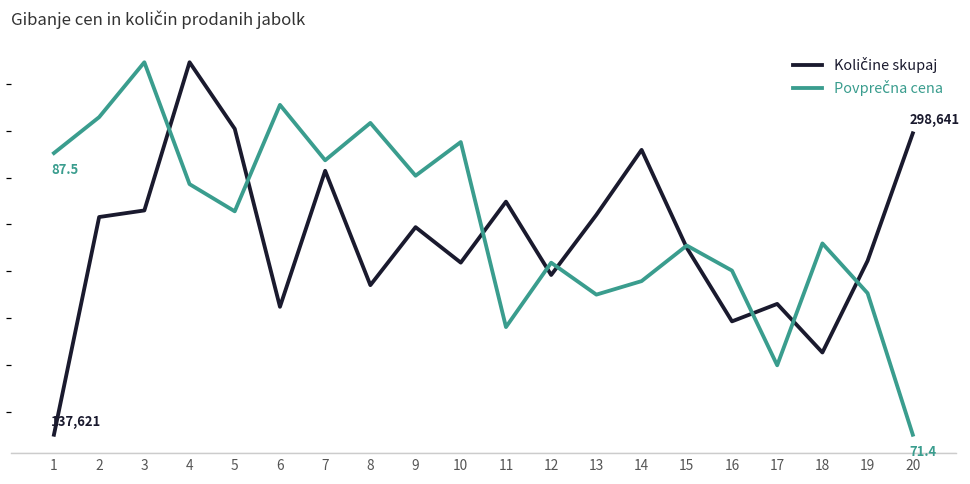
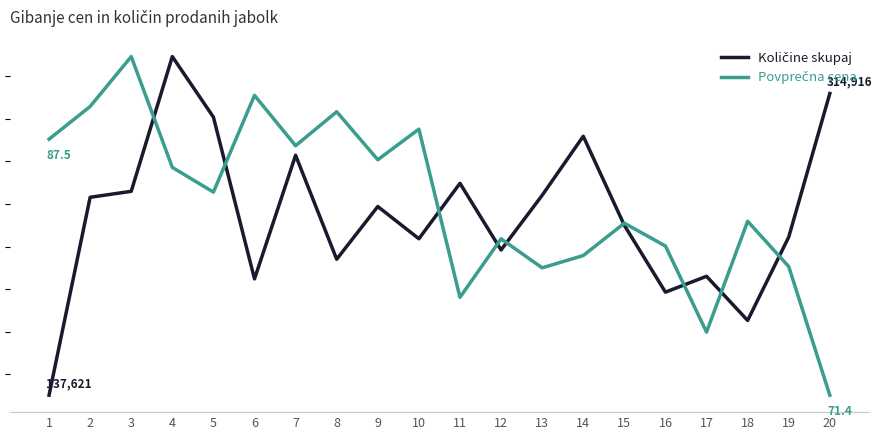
  {
    "Količine skupaj": {
      "1": "137,621",
-     "20": "298,641"
+     "20": "314,916"
    },
    "Povprečna cena": {
      "1": "87.5",
      "20": "71.4"
    }
  }
